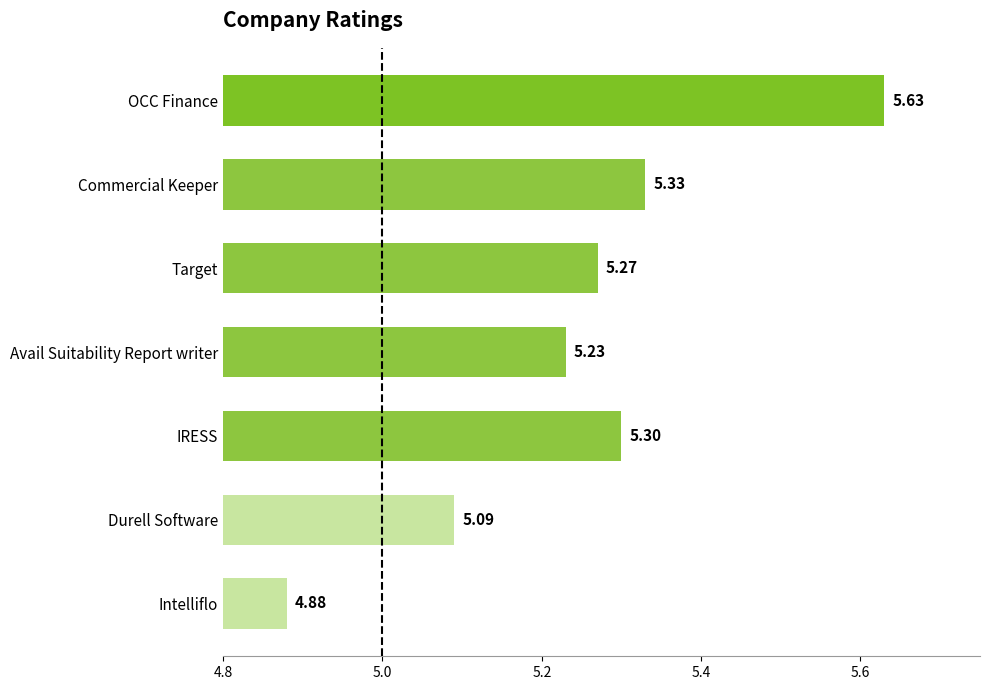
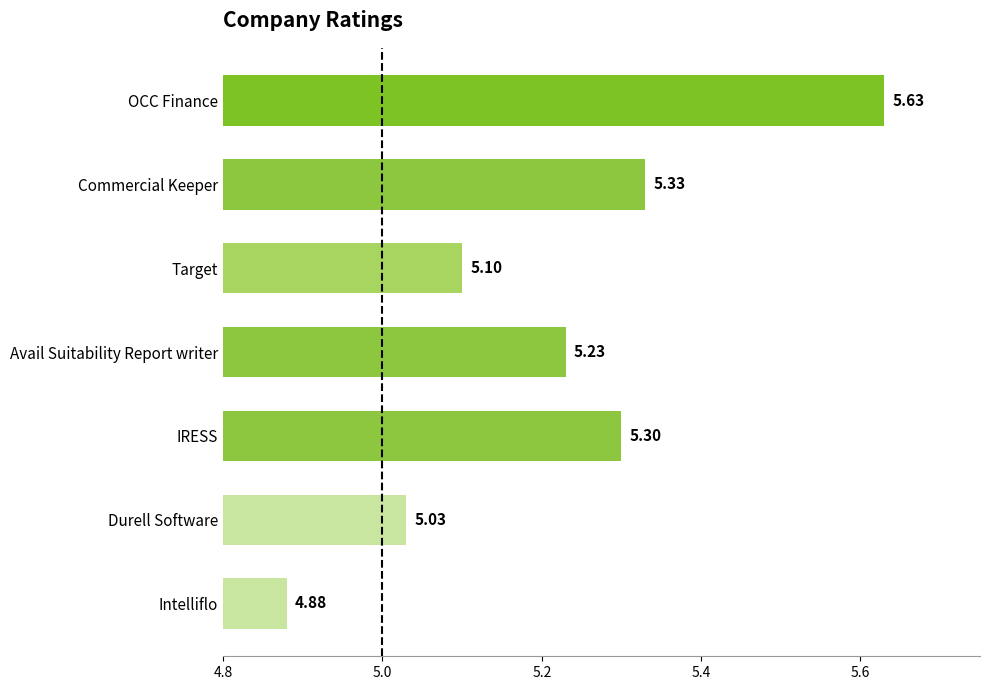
  {
    "OCC Finance": 5.63,
    "Commercial Keeper": 5.33,
-   "Target": 5.27,
+   "Target": 5.10,
    "Avail Suitability Report writer": 5.23,
    "IRESS": 5.30,
-   "Durell Software": 5.09,
+   "Durell Software": 5.03,
    "Intelliflo": 4.88
  }
